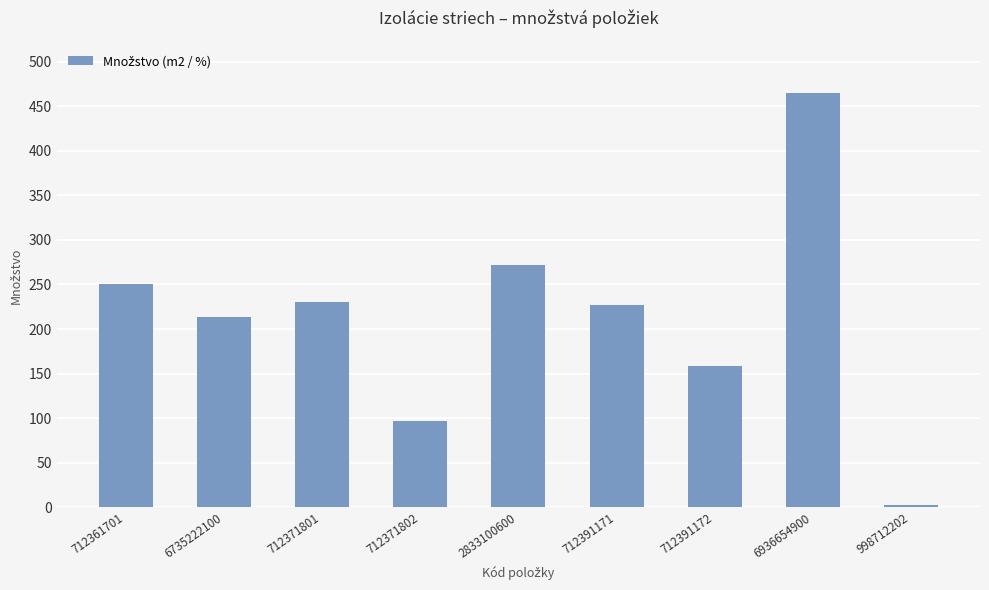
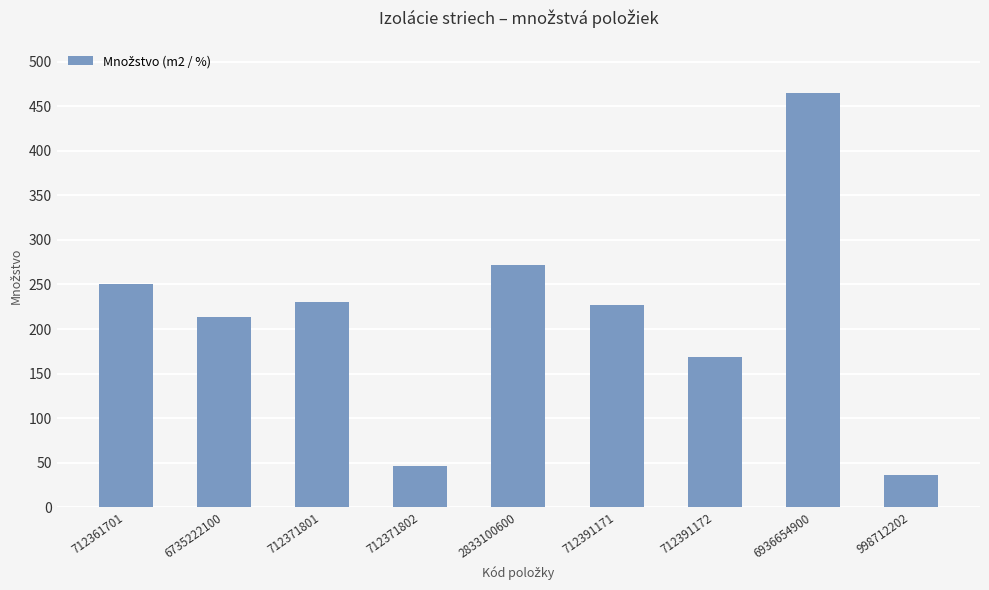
  {
    "712361701": 250,
    "6735222100": 210,
    "712371801": 230,
-   "712371802": 100,
+   "712371802": 50,
    "2833100600": 270,
    "712391171": 230,
-   "712391172": 160,
+   "712391172": 170,
    "6936654900": 460,
-   "998712202": 0
+   "998712202": 40
  }
